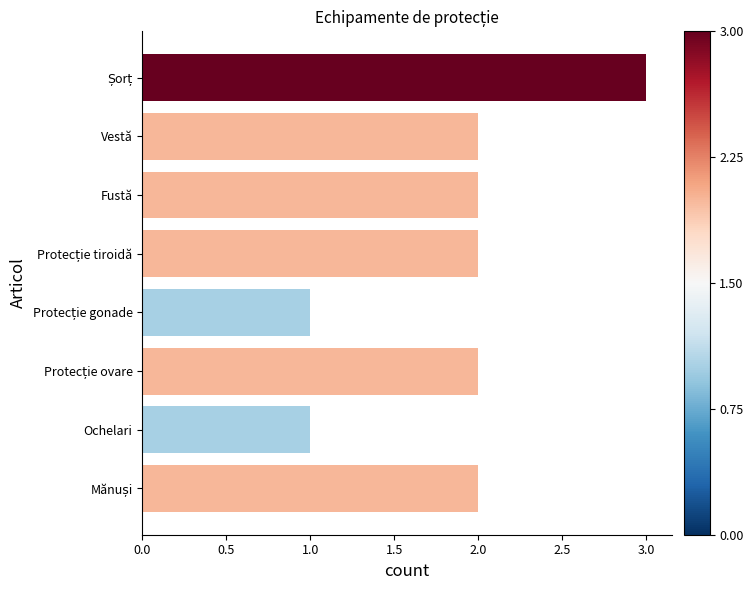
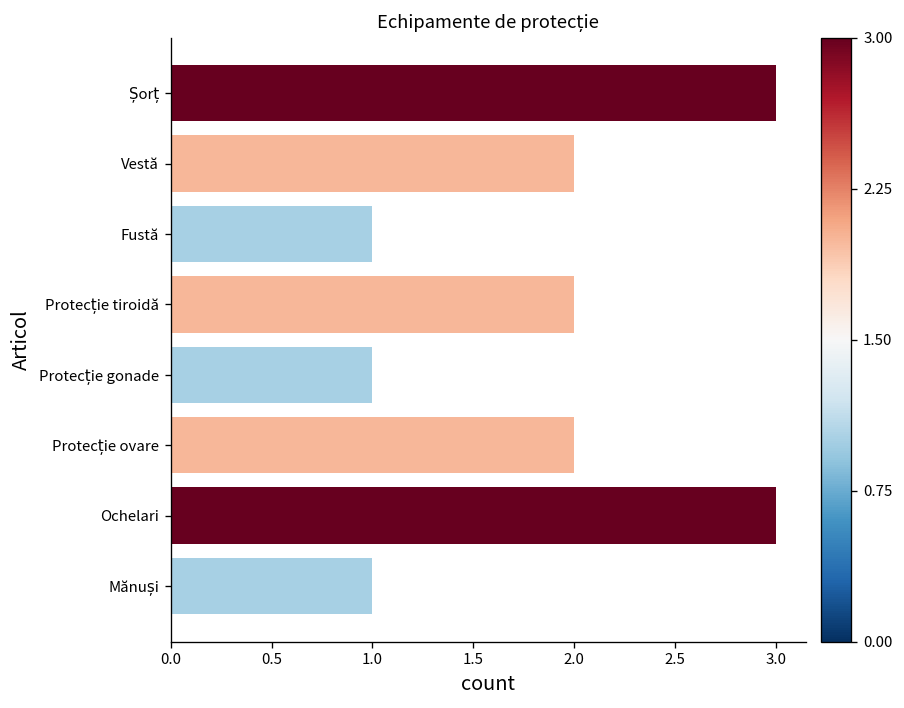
  {
    "Șorț": 3,
    "Vestă": 2,
-   "Fustă": 2,
+   "Fustă": 1,
    "Protecție tiroidă": 2,
    "Protecție gonade": 1,
    "Protecție ovare": 2,
-   "Ochelari": 1,
-   "Mănuși": 2
+   "Ochelari": 3,
+   "Mănuși": 1
  }
